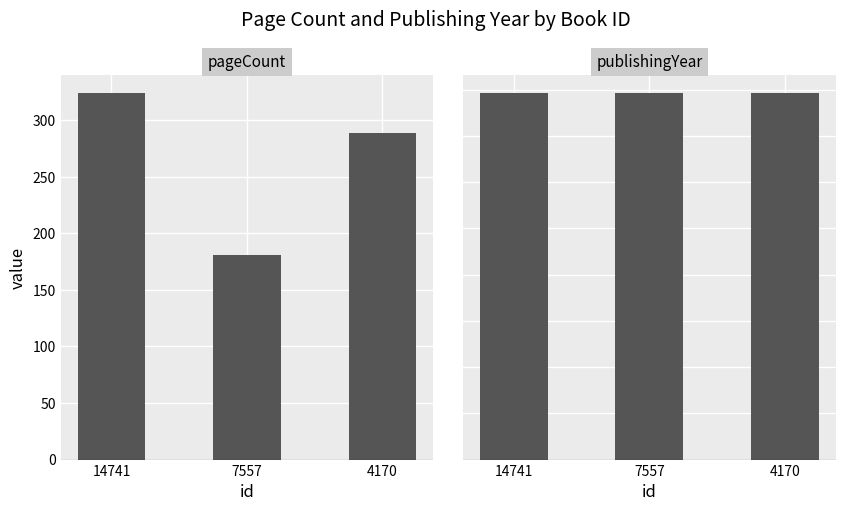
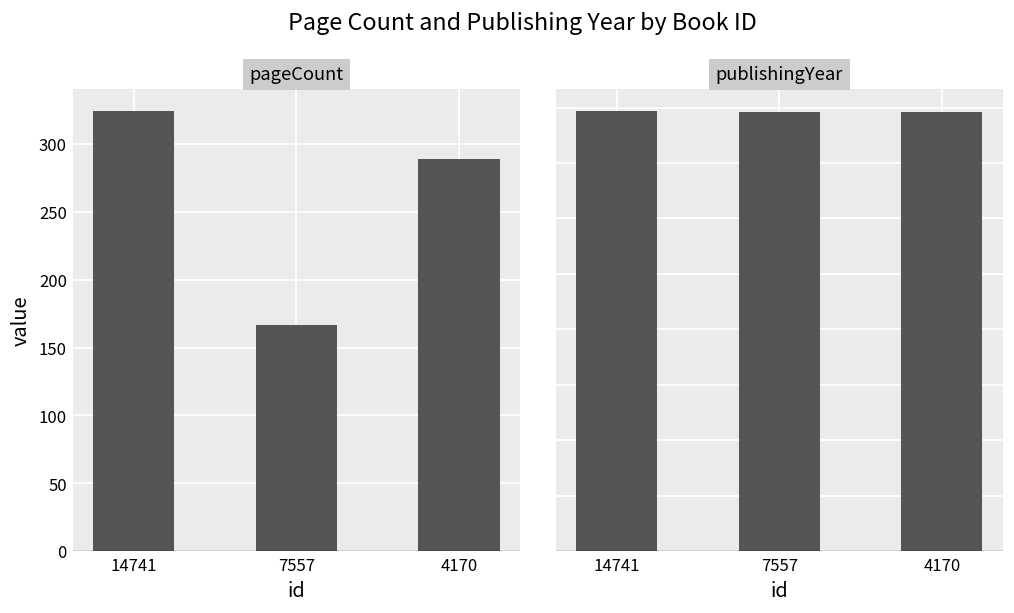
  {
    "pageCount": {
      "14741": 324,
-     "7557": 181,
+     "7557": 167,
      "4170": 289
    }
  }
